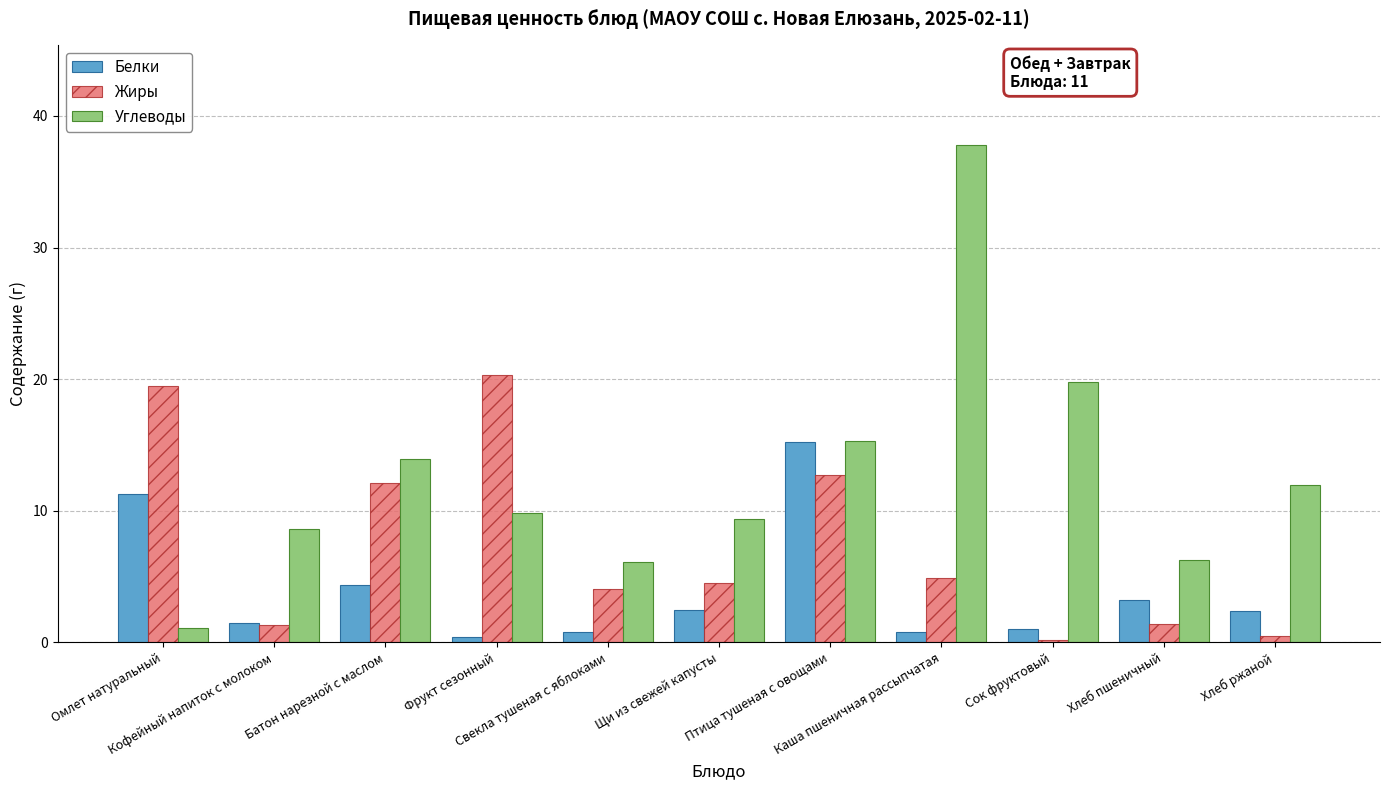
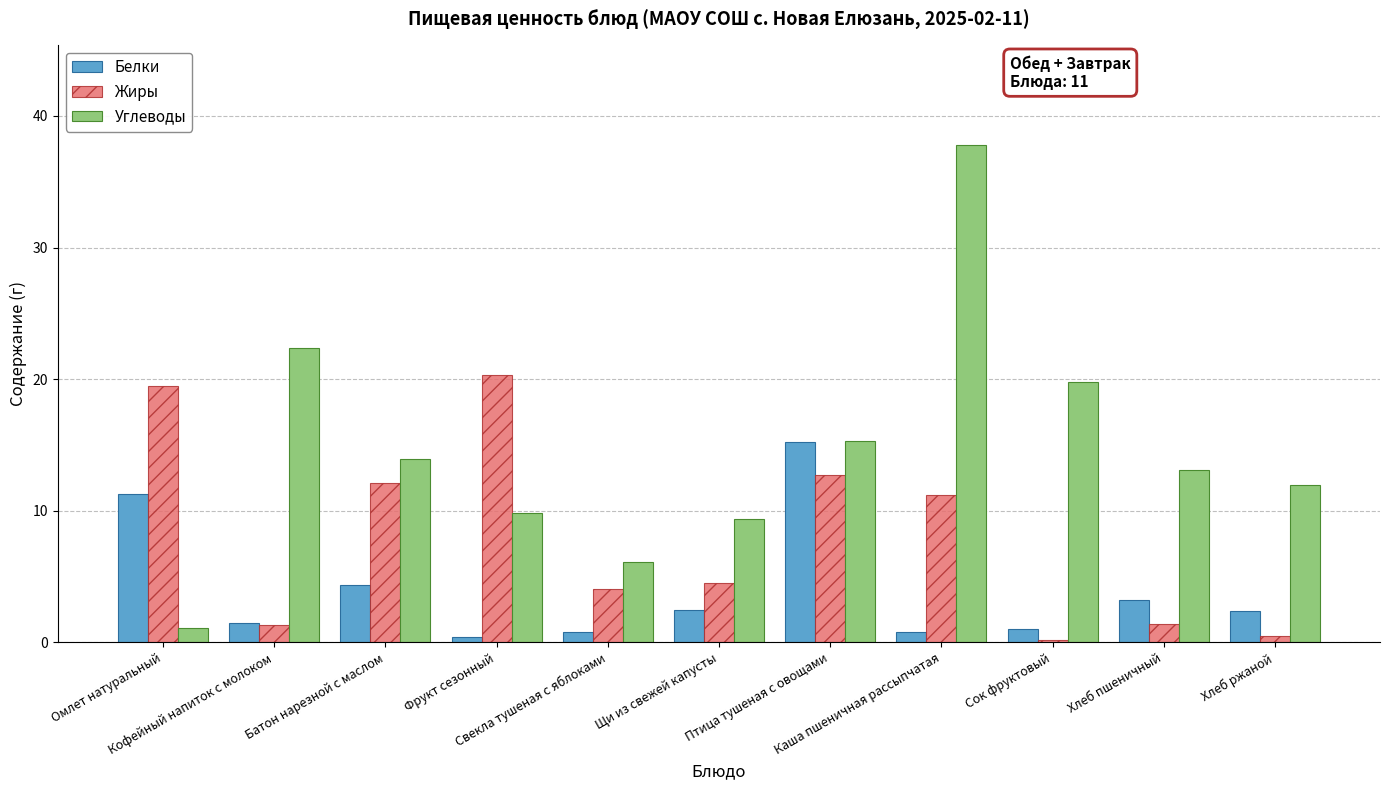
  {
    "Белки": {
      "Омлет натуральный": 11.3,
      "Кофейный напиток с молоком": 1.5,
      "Батон нарезной с маслом": 4.4,
      "Фрукт сезонный": 0.4,
      "Свекла тушеная с яблоками": 0.8,
      "Щи из свежей капусты": 2.5,
      "Птица тушеная с овощами": 15.2,
      "Каша пшеничная рассыпчатая": 0.8,
      "Сок фруктовый": 1.0,
      "Хлеб пшеничный": 3.2,
      "Хлеб ржаной": 2.4
    },
    "Жиры": {
      "Омлет натуральный": 19.5,
      "Кофейный напиток с молоком": 1.3,
      "Батон нарезной с маслом": 12.1,
      "Фрукт сезонный": 20.3,
      "Свекла тушеная с яблоками": 4.1,
      "Щи из свежей капусты": 4.5,
      "Птица тушеная с овощами": 12.7,
-     "Каша пшеничная рассыпчатая": 4.9,
+     "Каша пшеничная рассыпчатая": 11.2,
      "Сок фруктовый": 0.2,
      "Хлеб пшеничный": 1.4,
      "Хлеб ржаной": 0.5
    },
    "Углеводы": {
      "Омлет натуральный": 1.1,
-     "Кофейный напиток с молоком": 8.6,
+     "Кофейный напиток с молоком": 22.4,
      "Батон нарезной с маслом": 13.9,
      "Фрукт сезонный": 9.8,
      "Свекла тушеная с яблоками": 6.1,
      "Щи из свежей капусты": 9.4,
      "Птица тушеная с овощами": 15.3,
      "Каша пшеничная рассыпчатая": 37.8,
      "Сок фруктовый": 19.8,
-     "Хлеб пшеничный": 6.3,
+     "Хлеб пшеничный": 13.1,
      "Хлеб ржаной": 12.0
    }
  }
